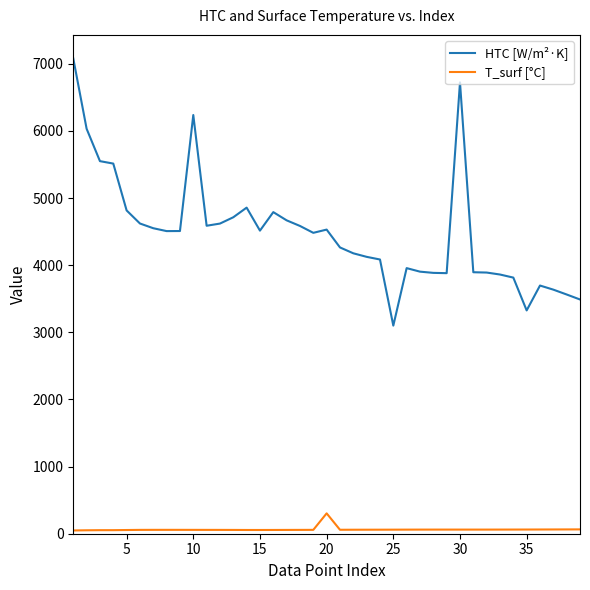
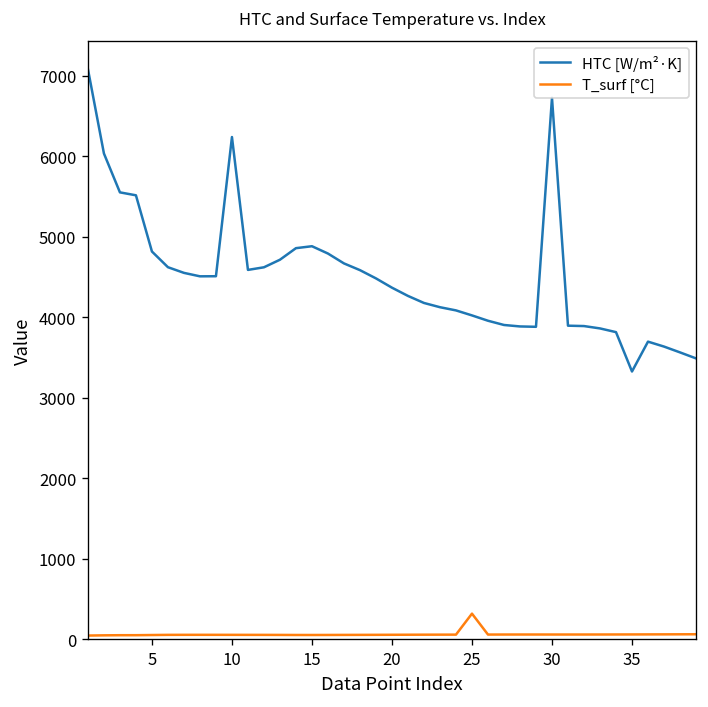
  {
    "HTC [W/m²·K]": {
      "5": 4800,
      "10": 6200,
-     "15": 4500,
-     "20": 4500,
-     "25": 3100,
+     "15": 4900,
+     "20": 4400,
+     "25": 4000,
      "35": 3300
    },
    "T_surf [°C]": {
      "5": 100,
      "10": 100,
      "15": 100,
-     "20": 300,
-     "25": 100,
+     "20": 100,
+     "25": 300,
      "30": 100,
      "35": 100
    }
  }
